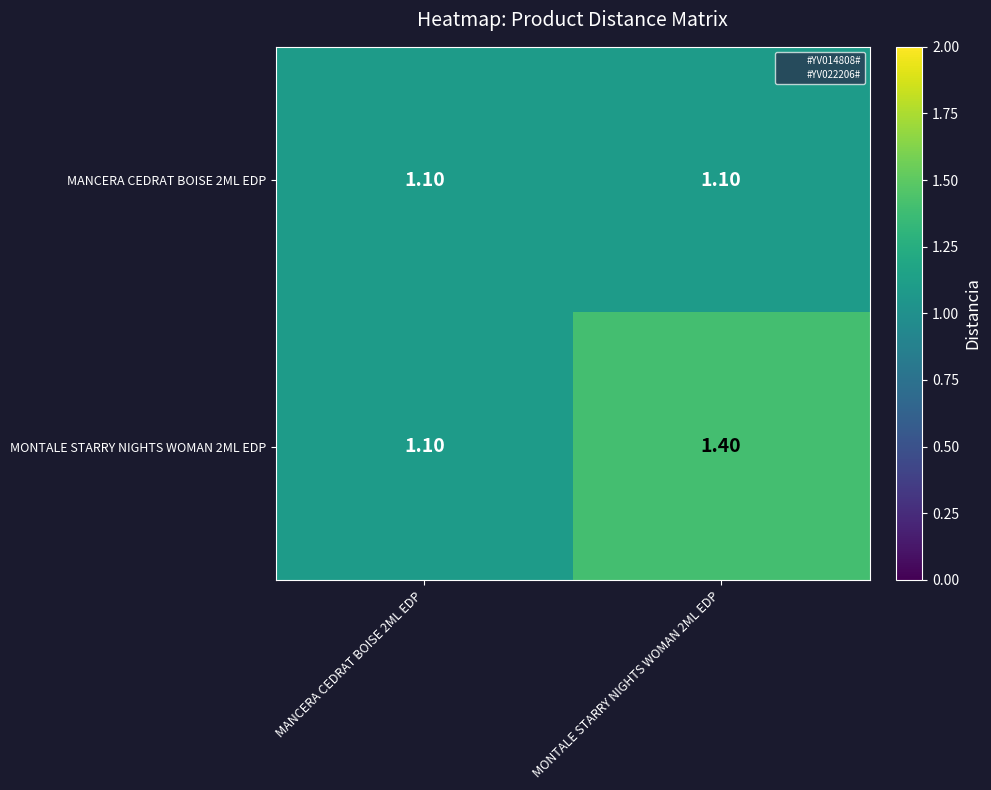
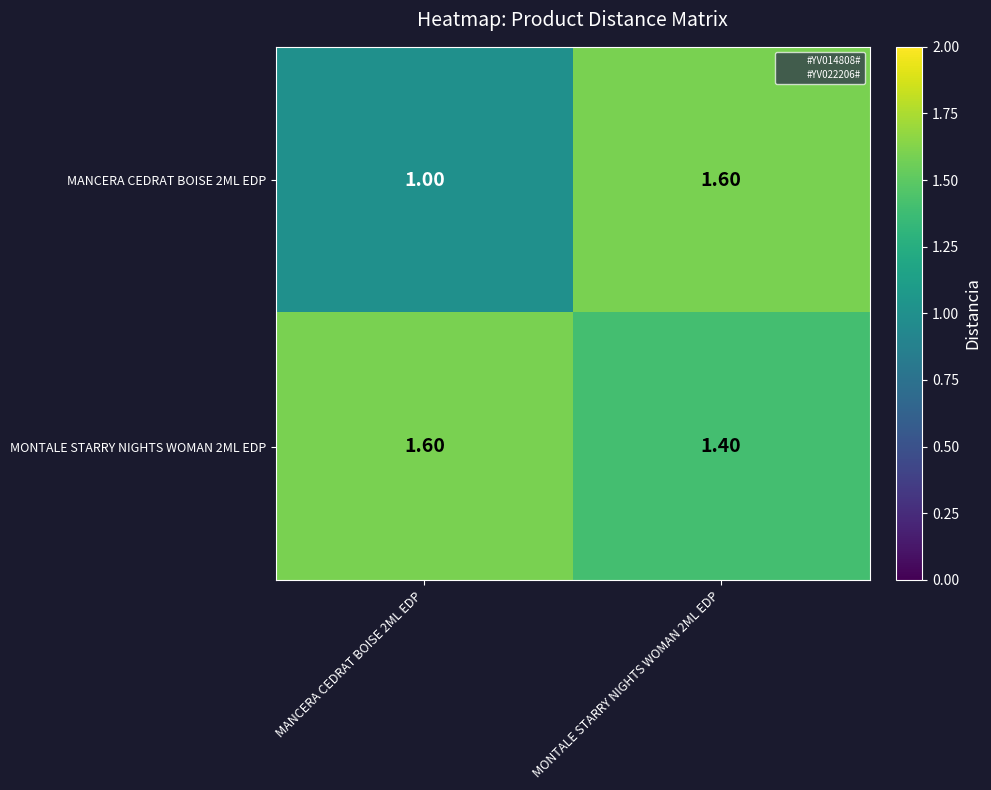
  {
    "MANCERA CEDRAT BOISE 2ML EDP": {
-     "MANCERA CEDRAT BOISE 2ML EDP": 1.10,
-     "MONTALE STARRY NIGHTS WOMAN 2ML EDP": 1.10
+     "MANCERA CEDRAT BOISE 2ML EDP": 1.00,
+     "MONTALE STARRY NIGHTS WOMAN 2ML EDP": 1.60
    },
    "MONTALE STARRY NIGHTS WOMAN 2ML EDP": {
-     "MANCERA CEDRAT BOISE 2ML EDP": 1.10,
+     "MANCERA CEDRAT BOISE 2ML EDP": 1.60,
      "MONTALE STARRY NIGHTS WOMAN 2ML EDP": 1.40
    }
  }
